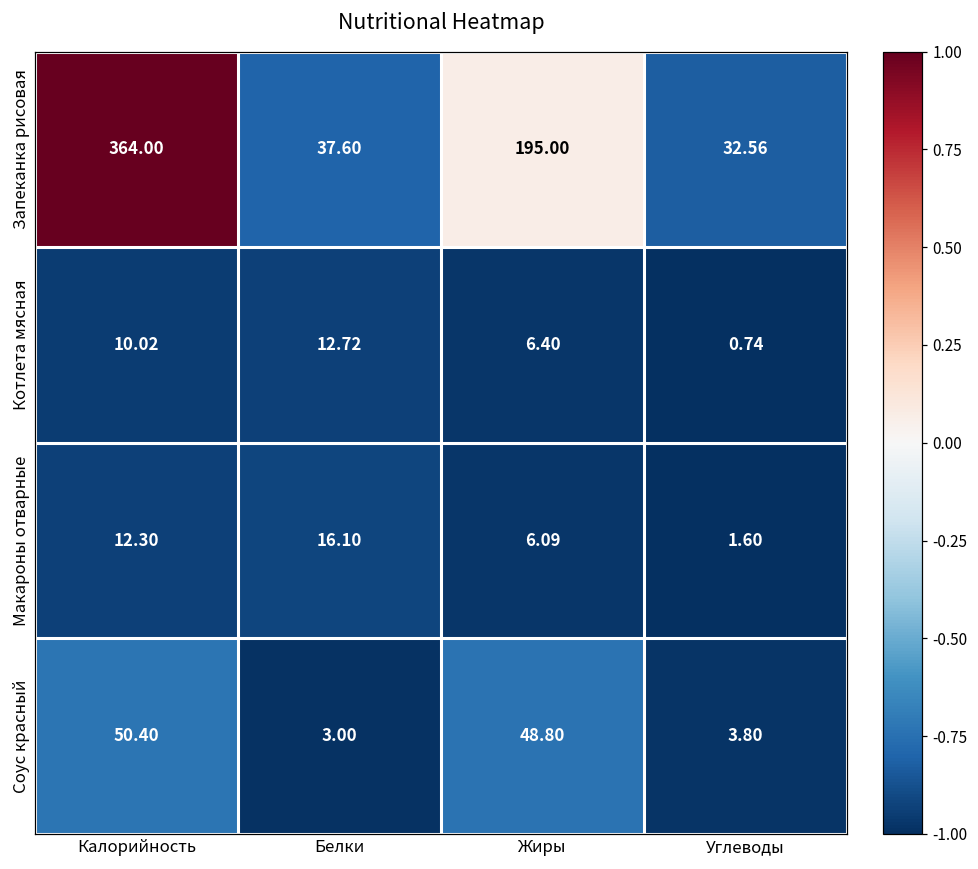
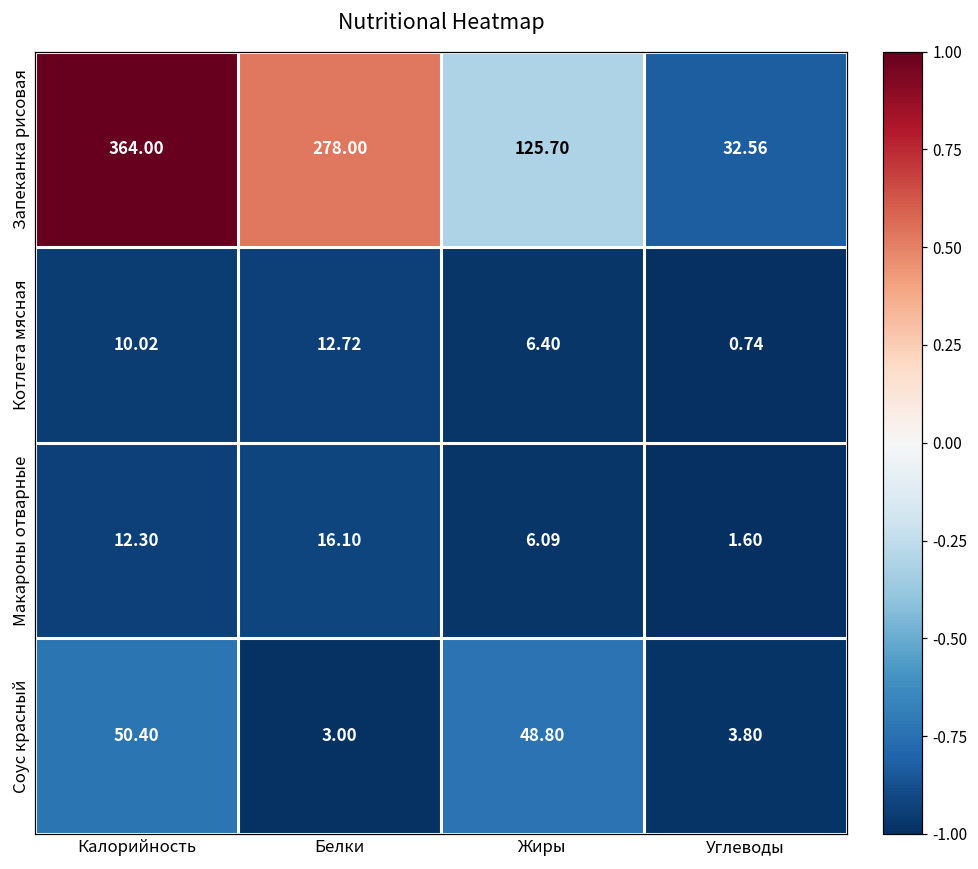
  {
    "Запеканка рисовая": {
      "Калорийность": 364.00,
-     "Белки": 37.60,
-     "Жиры": 195.00,
+     "Белки": 278.00,
+     "Жиры": 125.70,
      "Углеводы": 32.56
    },
    "Котлета мясная": {
      "Калорийность": 10.02,
      "Белки": 12.72,
      "Жиры": 6.40,
      "Углеводы": 0.74
    },
    "Макароны отварные": {
      "Калорийность": 12.30,
      "Белки": 16.10,
      "Жиры": 6.09,
      "Углеводы": 1.60
    },
    "Соус красный": {
      "Калорийность": 50.40,
      "Белки": 3.00,
      "Жиры": 48.80,
      "Углеводы": 3.80
    }
  }
